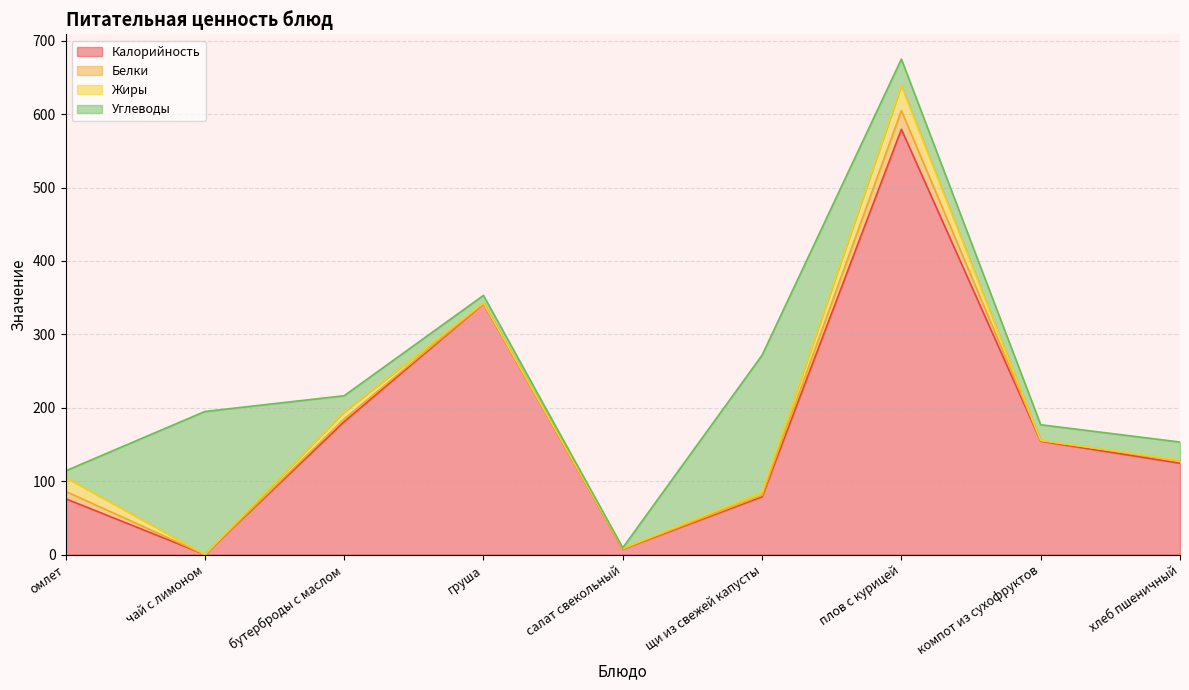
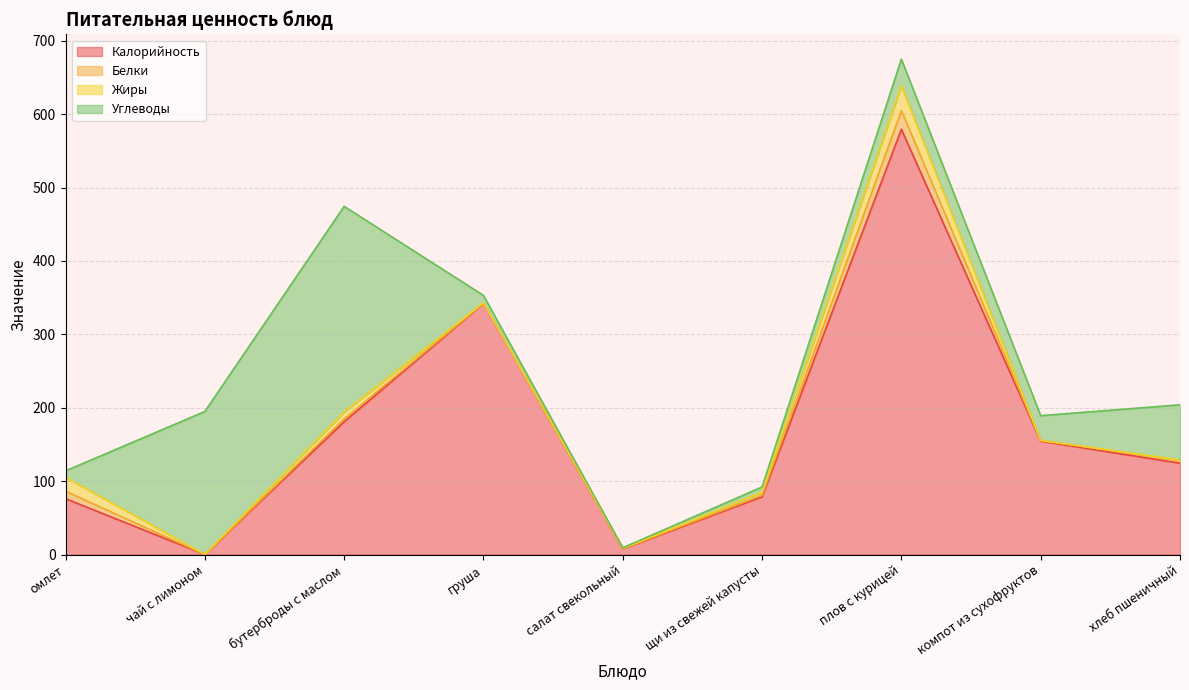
  {
    "Калорийность": {
      "омлет": 80,
      "бутерброды с маслом": 180,
      "плов с курицей": 580,
      "хлеб пшеничный": 120
    },
    "Углеводы": {
      "омлет": 10,
      "чай с лимоном": 190,
-     "бутерброды с маслом": 20,
+     "бутерброды с маслом": 280,
      "груша": 10,
-     "щи из свежей капусты": 190,
+     "щи из свежей капусты": 10,
      "плов с курицей": 40,
-     "компот из сухофруктов": 20,
-     "хлеб пшеничный": 20
+     "компот из сухофруктов": 30,
+     "хлеб пшеничный": 80
    }
  }
